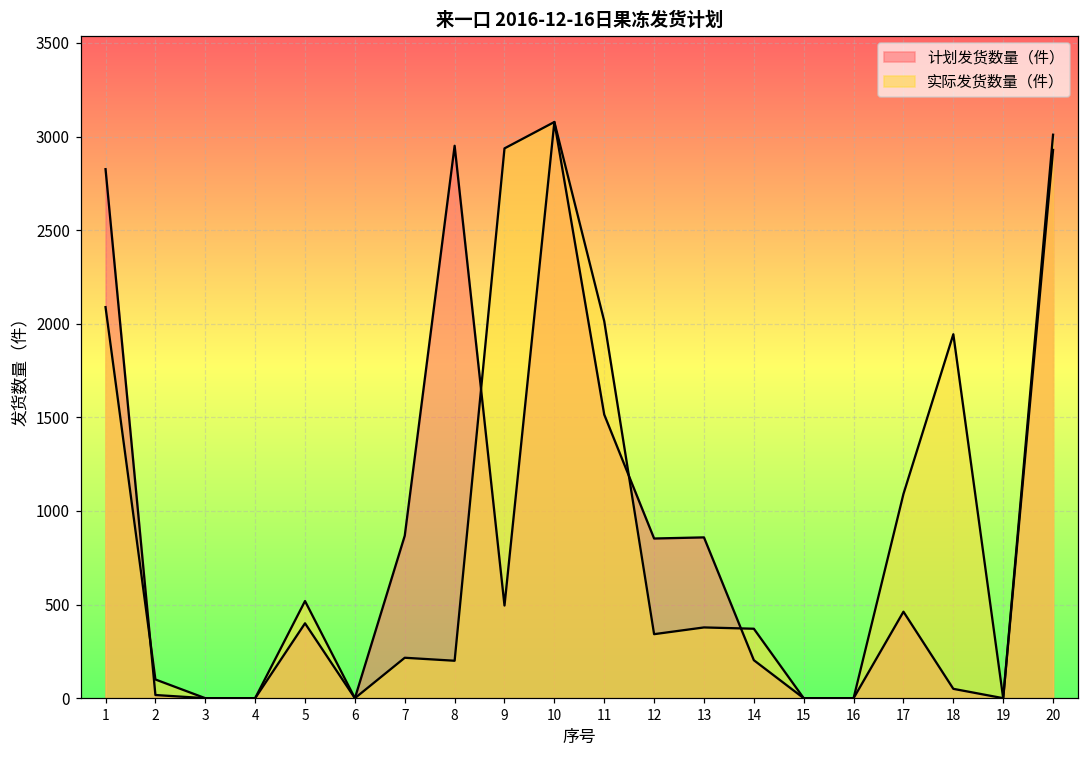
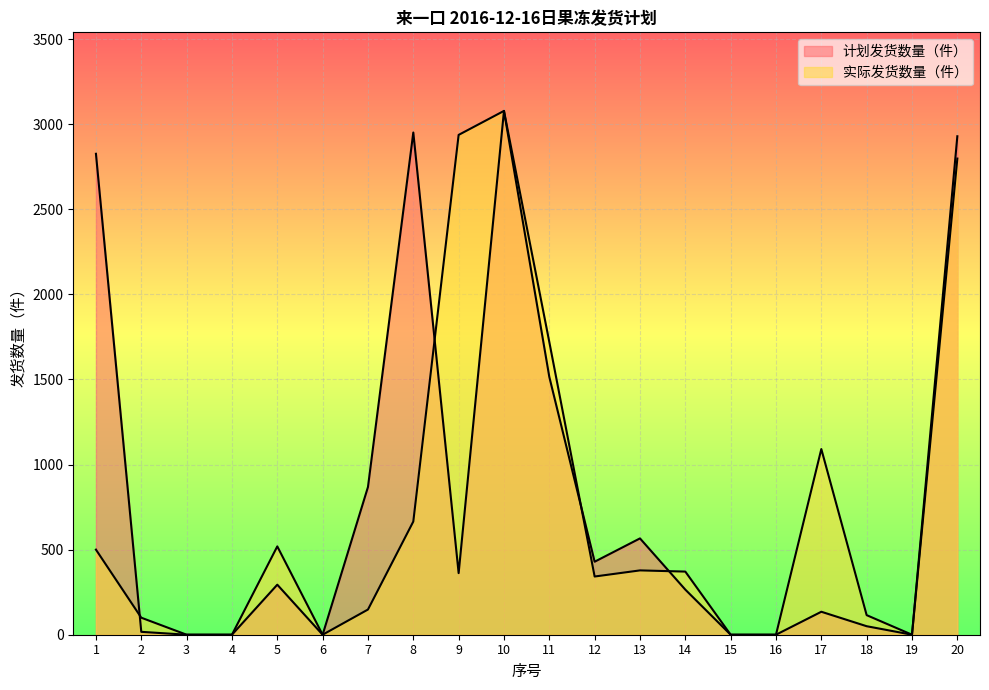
  {
    "计划发货数量（件）": {
      "1": 2830,
      "2": 20,
-     "5": 400,
+     "5": 290,
      "7": 870,
      "8": 2950,
-     "9": 500,
+     "9": 360,
      "11": 1520,
-     "12": 850,
-     "13": 860,
-     "14": 200,
-     "17": 460,
+     "12": 430,
+     "13": 570,
+     "14": 270,
+     "17": 140,
      "18": 50,
      "20": 2930
    },
    "实际发货数量（件）": {
-     "1": 2090,
+     "1": 500,
      "2": 100,
      "5": 520,
-     "7": 220,
-     "8": 200,
+     "7": 150,
+     "8": 670,
      "9": 2940,
-     "11": 2010,
+     "11": 1720,
      "12": 340,
      "13": 380,
      "14": 370,
      "17": 1090,
-     "18": 1940,
-     "20": 3010
+     "18": 120,
+     "20": 2800
    }
  }
